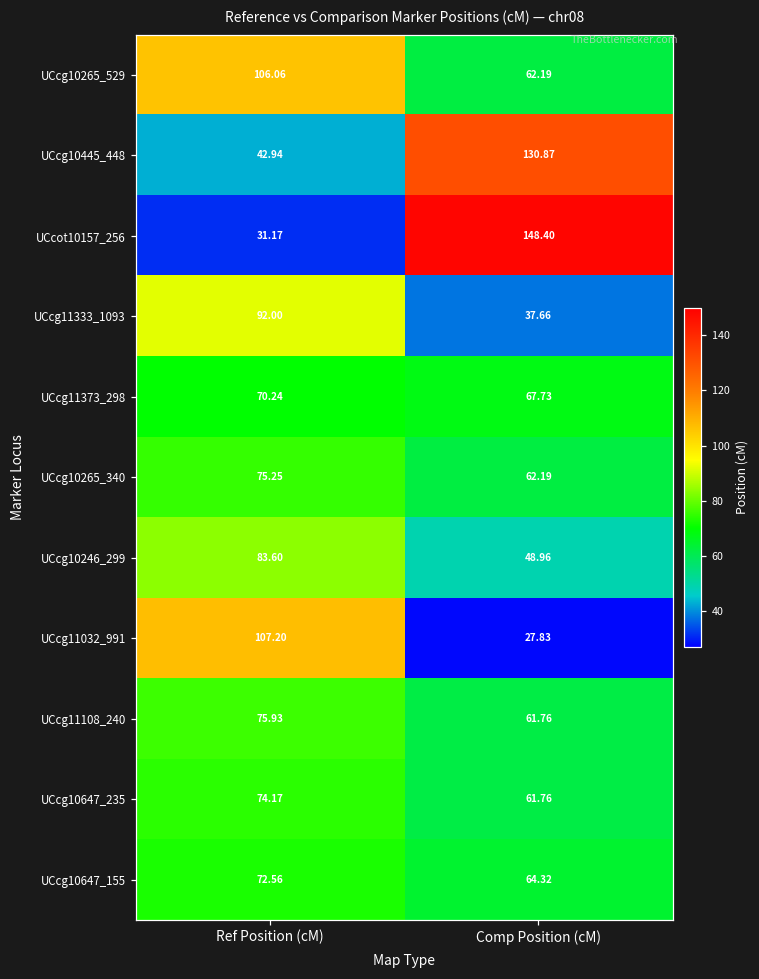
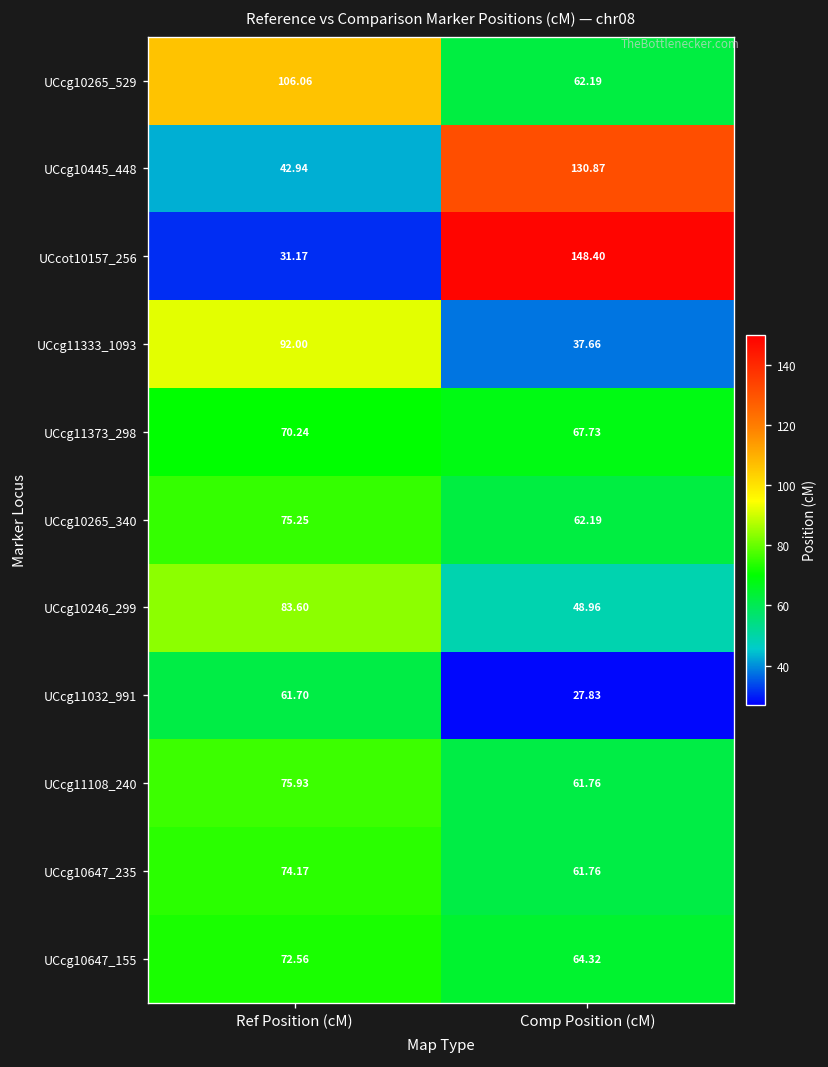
  {
    "UCcg10265_529": {
      "Ref Position (cM)": 106.06
    },
    "UCcg10445_448": {
      "Ref Position (cM)": 42.94,
      "Comp Position (cM)": 130.87
    },
    "UCcot10157_256": {
      "Ref Position (cM)": 31.17,
      "Comp Position (cM)": 148.40
    },
    "UCcg11333_1093": {
      "Ref Position (cM)": 92.00,
      "Comp Position (cM)": 37.66
    },
    "UCcg11373_298": {
      "Ref Position (cM)": 70.24,
      "Comp Position (cM)": 67.73
    },
    "UCcg10265_340": {
      "Ref Position (cM)": 75.25,
      "Comp Position (cM)": 62.19
    },
    "UCcg10246_299": {
      "Ref Position (cM)": 83.60,
      "Comp Position (cM)": 48.96
    },
    "UCcg11032_991": {
-     "Ref Position (cM)": 107.20,
+     "Ref Position (cM)": 61.70,
      "Comp Position (cM)": 27.83
    },
    "UCcg11108_240": {
      "Ref Position (cM)": 75.93,
      "Comp Position (cM)": 61.76
    },
    "UCcg10647_235": {
      "Ref Position (cM)": 74.17,
      "Comp Position (cM)": 61.76
    },
    "UCcg10647_155": {
      "Ref Position (cM)": 72.56,
      "Comp Position (cM)": 64.32
    }
  }
